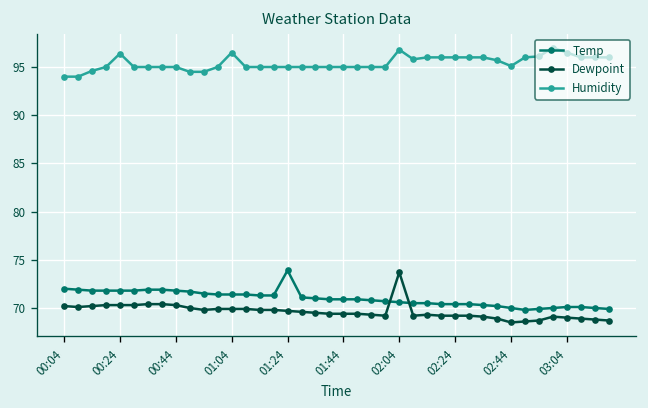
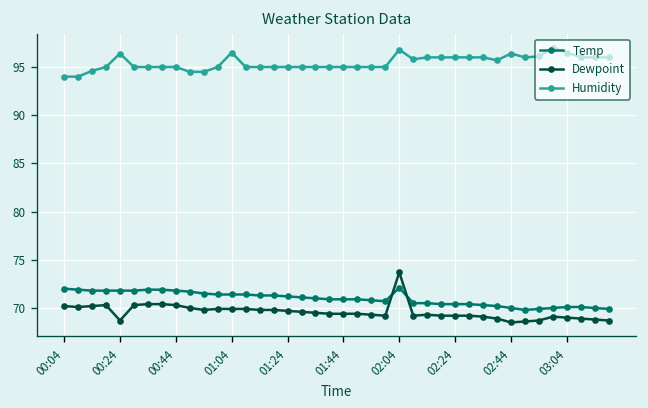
  {
    "Temp": {
      "00:04": 72,
      "00:24": 72,
      "00:44": 72,
      "01:04": 71,
-     "01:24": 74,
+     "01:24": 71,
      "01:44": 71,
-     "02:04": 71,
+     "02:04": 72,
      "02:24": 70,
      "02:44": 70,
      "03:04": 70
    },
    "Dewpoint": {
      "00:04": 70,
-     "00:24": 70,
+     "00:24": 69,
      "00:44": 70,
      "01:04": 70,
      "01:24": 70,
      "01:44": 69,
      "02:04": 74,
      "02:24": 69,
      "02:44": 69,
      "03:04": 69
    },
    "Humidity": {
      "00:04": 94,
      "00:24": 96,
      "00:44": 95,
      "01:04": 97,
      "01:24": 95,
      "01:44": 95,
      "02:04": 97,
      "02:24": 96,
-     "02:44": 95
+     "02:44": 96
    }
  }
